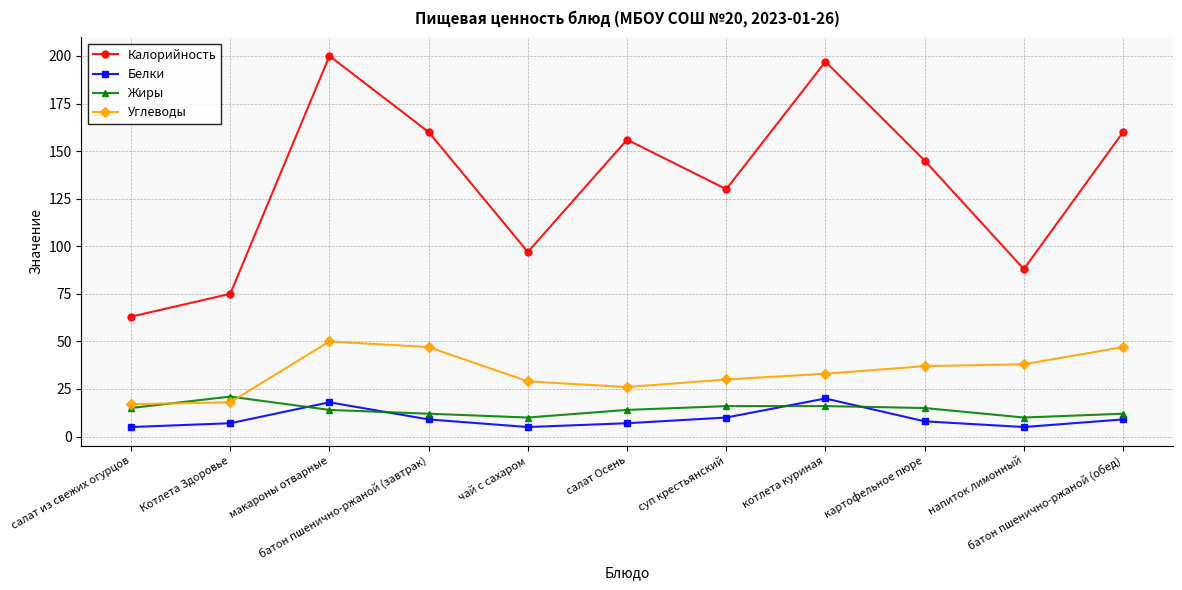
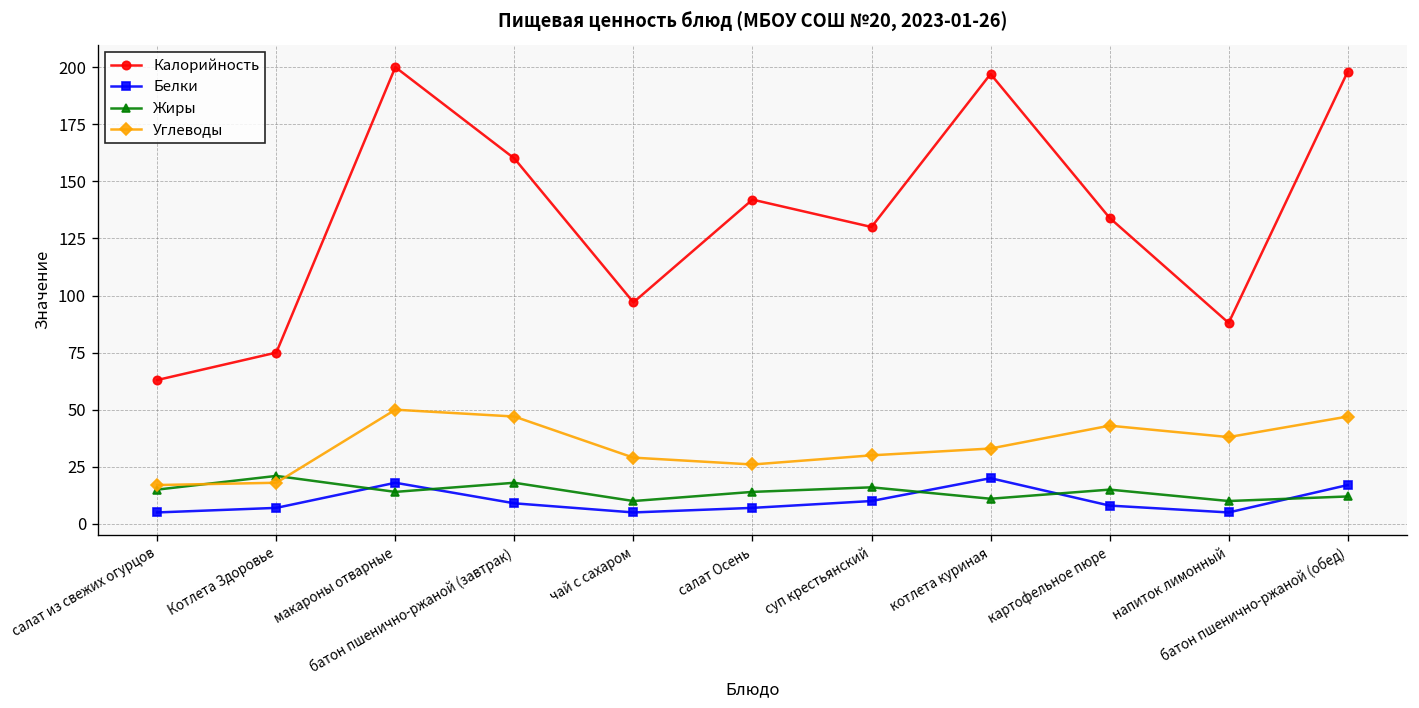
  {
    "Калорийность": {
      "салат из свежих огурцов": 63,
      "Котлета Здоровье": 75,
      "макароны отварные": 200,
      "батон пшенично-ржаной (завтрак)": 160,
      "чай с сахаром": 97,
-     "салат Осень": 156,
+     "салат Осень": 142,
      "суп крестьянский": 130,
      "котлета куриная": 197,
-     "картофельное пюре": 145,
+     "картофельное пюре": 134,
      "напиток лимонный": 88,
-     "батон пшенично-ржаной (обед)": 160
+     "батон пшенично-ржаной (обед)": 198
    },
    "Белки": {
      "салат из свежих огурцов": 5,
      "Котлета Здоровье": 7,
      "макароны отварные": 18,
      "батон пшенично-ржаной (завтрак)": 9,
      "чай с сахаром": 5,
      "салат Осень": 7,
      "суп крестьянский": 10,
      "котлета куриная": 20,
      "картофельное пюре": 8,
      "напиток лимонный": 5,
-     "батон пшенично-ржаной (обед)": 9
+     "батон пшенично-ржаной (обед)": 17
    },
    "Жиры": {
      "салат из свежих огурцов": 15,
      "Котлета Здоровье": 21,
      "макароны отварные": 14,
-     "батон пшенично-ржаной (завтрак)": 12,
+     "батон пшенично-ржаной (завтрак)": 18,
      "чай с сахаром": 10,
      "салат Осень": 14,
      "суп крестьянский": 16,
-     "котлета куриная": 16,
+     "котлета куриная": 11,
      "картофельное пюре": 15,
      "напиток лимонный": 10,
      "батон пшенично-ржаной (обед)": 12
    },
    "Углеводы": {
      "салат из свежих огурцов": 17,
      "Котлета Здоровье": 18,
      "макароны отварные": 50,
      "батон пшенично-ржаной (завтрак)": 47,
      "чай с сахаром": 29,
      "салат Осень": 26,
      "суп крестьянский": 30,
      "котлета куриная": 33,
-     "картофельное пюре": 37,
+     "картофельное пюре": 43,
      "напиток лимонный": 38,
      "батон пшенично-ржаной (обед)": 47
    }
  }
